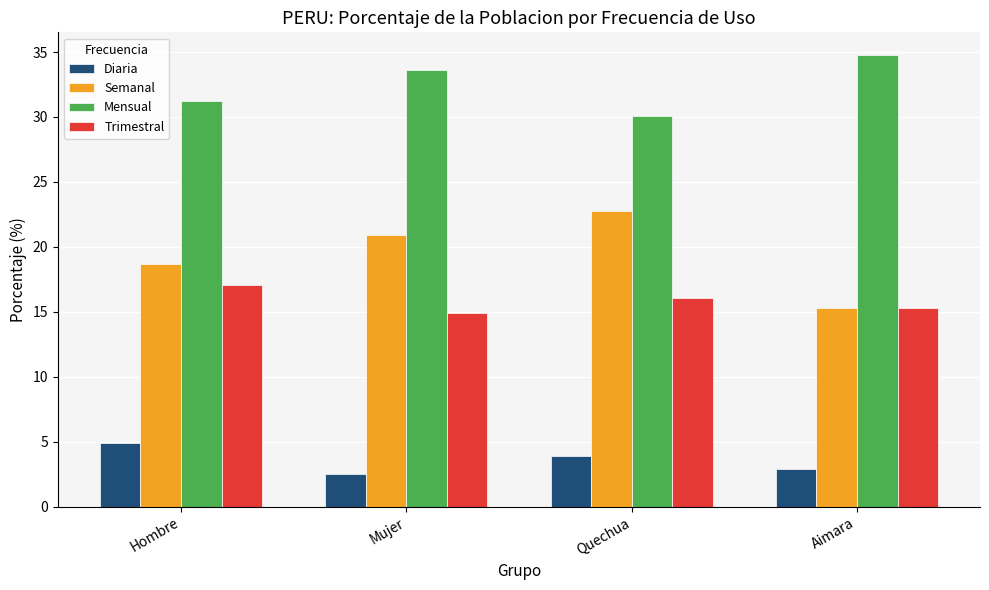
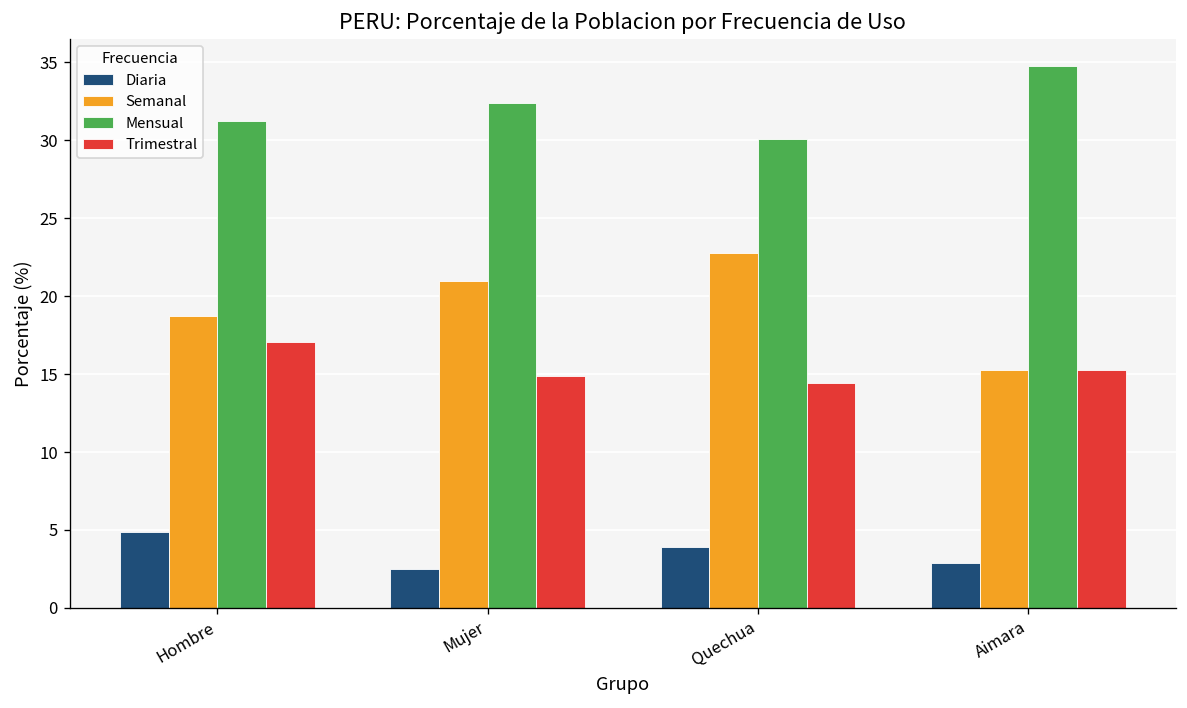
  {
    "Diaria": {
      "Hombre": 4.9,
      "Mujer": 2.5,
      "Quechua": 3.9,
      "Aimara": 2.9
    },
    "Semanal": {
      "Hombre": 18.7,
      "Mujer": 20.9,
      "Quechua": 22.8,
      "Aimara": 15.3
    },
    "Mensual": {
      "Hombre": 31.3,
-     "Mujer": 33.6,
+     "Mujer": 32.4,
      "Quechua": 30.1,
      "Aimara": 34.8
    },
    "Trimestral": {
      "Hombre": 17.1,
      "Mujer": 14.9,
-     "Quechua": 16.1,
+     "Quechua": 14.4,
      "Aimara": 15.3
    }
  }
